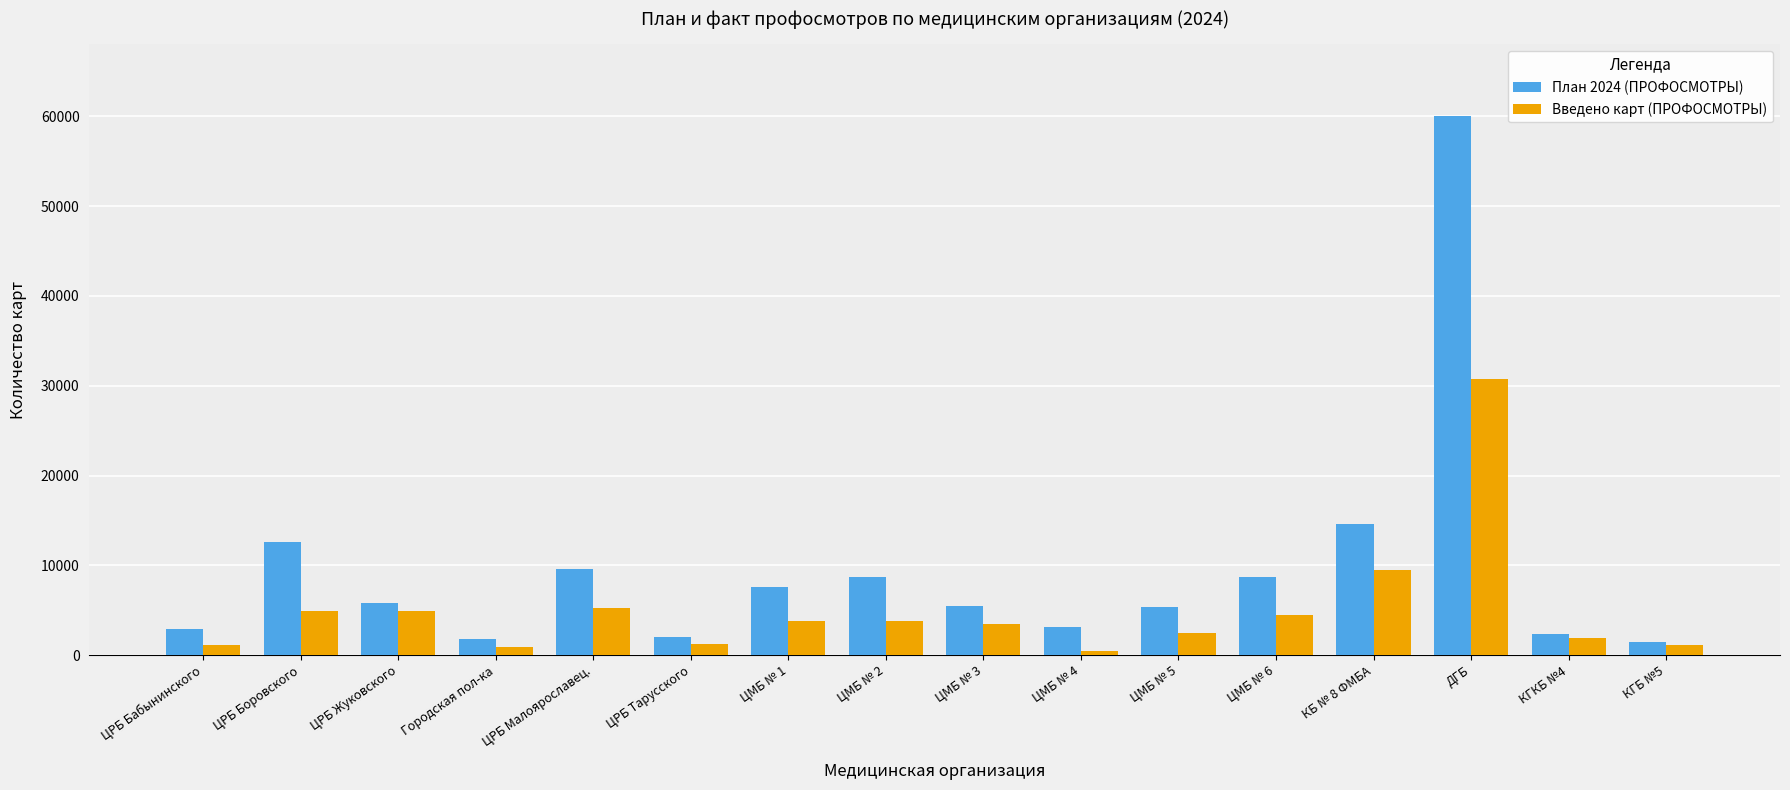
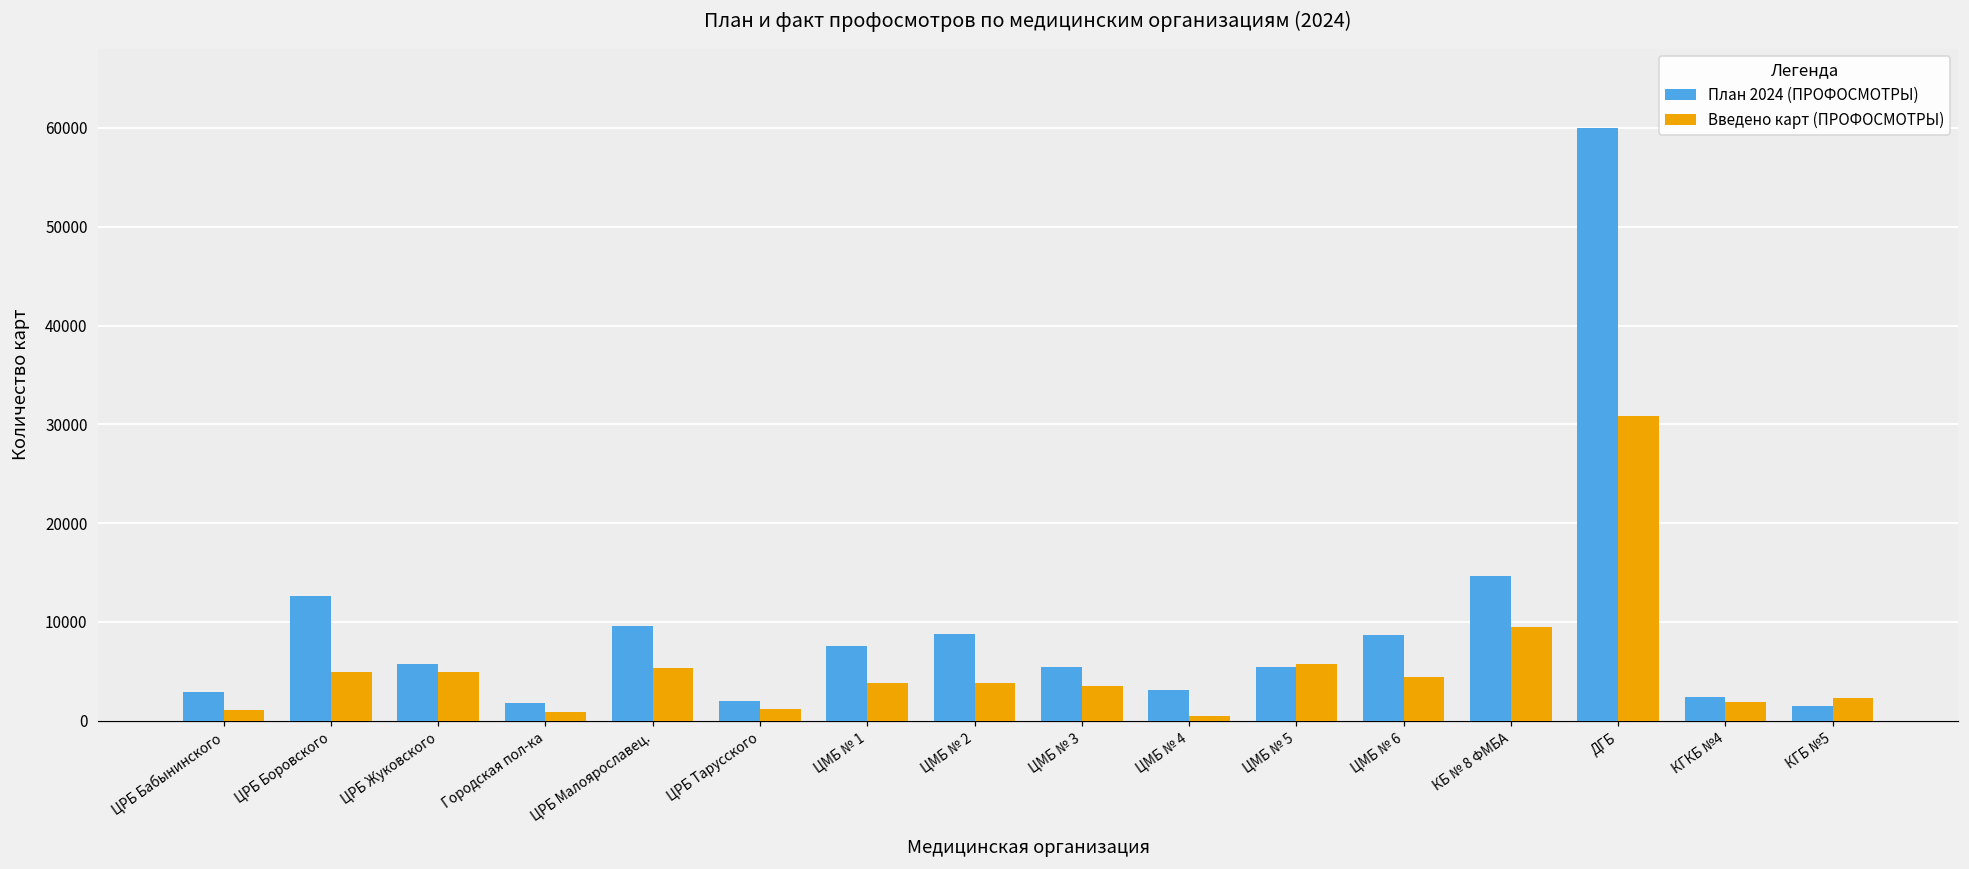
  {
    "План 2024 (ПРОФОСМОТРЫ)": {
      "ЦРБ Бабынинского": 3000,
      "ЦРБ Боровского": 13000,
      "ЦРБ Жуковского": 6000,
      "Городская пол-ка": 2000,
      "ЦРБ Малоярославец.": 10000,
      "ЦРБ Тарусского": 2000,
      "ЦМБ № 1": 8000,
      "ЦМБ № 2": 9000,
      "ЦМБ № 3": 5000,
      "ЦМБ № 4": 3000,
      "ЦМБ № 5": 5000,
      "ЦМБ № 6": 9000,
      "КБ № 8 ФМБА": 15000,
      "ДГБ": 60000,
      "КГКБ №4": 2000,
      "КГБ №5": 2000
    },
    "Введено карт (ПРОФОСМОТРЫ)": {
      "ЦРБ Бабынинского": 1000,
      "ЦРБ Боровского": 5000,
      "ЦРБ Жуковского": 5000,
      "Городская пол-ка": 1000,
      "ЦРБ Малоярославец.": 5000,
      "ЦРБ Тарусского": 1000,
      "ЦМБ № 1": 4000,
      "ЦМБ № 2": 4000,
      "ЦМБ № 3": 3000,
      "ЦМБ № 4": 0,
-     "ЦМБ № 5": 2000,
+     "ЦМБ № 5": 6000,
      "ЦМБ № 6": 4000,
      "КБ № 8 ФМБА": 9000,
      "ДГБ": 31000,
      "КГКБ №4": 2000,
-     "КГБ №5": 1000
+     "КГБ №5": 2000
    }
  }
